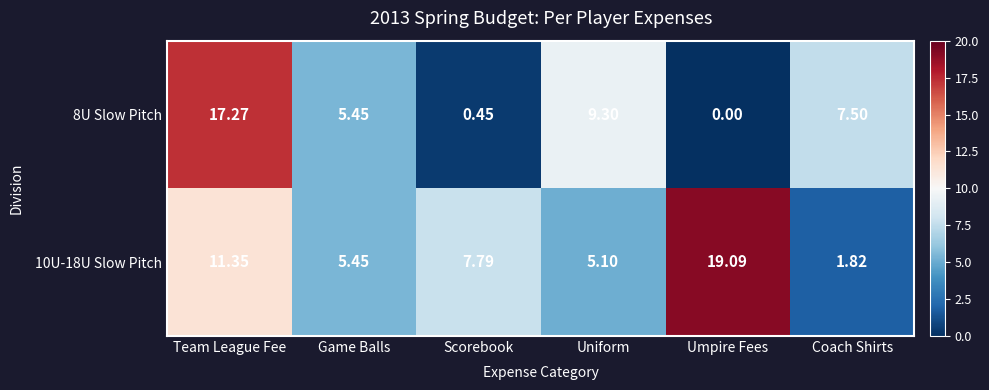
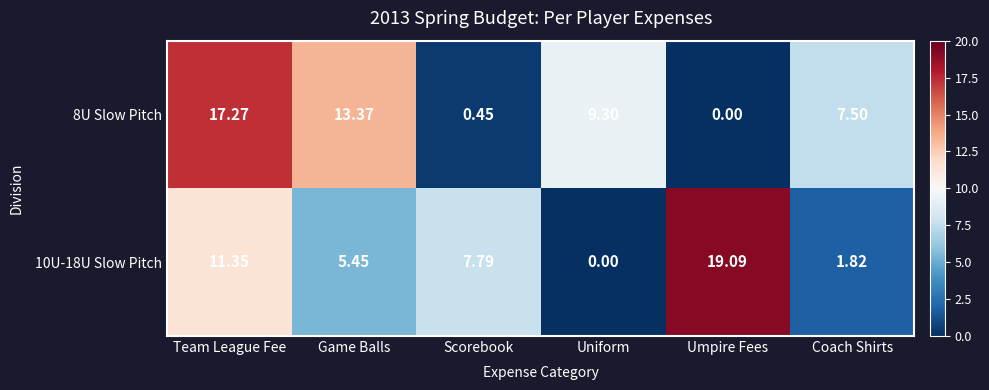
  {
    "8U Slow Pitch": {
      "Team League Fee": 17.27,
-     "Game Balls": 5.45,
+     "Game Balls": 13.37,
      "Scorebook": 0.45,
      "Umpire Fees": 0.00,
      "Coach Shirts": 7.50
    },
    "10U-18U Slow Pitch": {
      "Game Balls": 5.45,
      "Scorebook": 7.79,
-     "Uniform": 5.10,
+     "Uniform": 0.00,
      "Umpire Fees": 19.09,
      "Coach Shirts": 1.82
    }
  }
